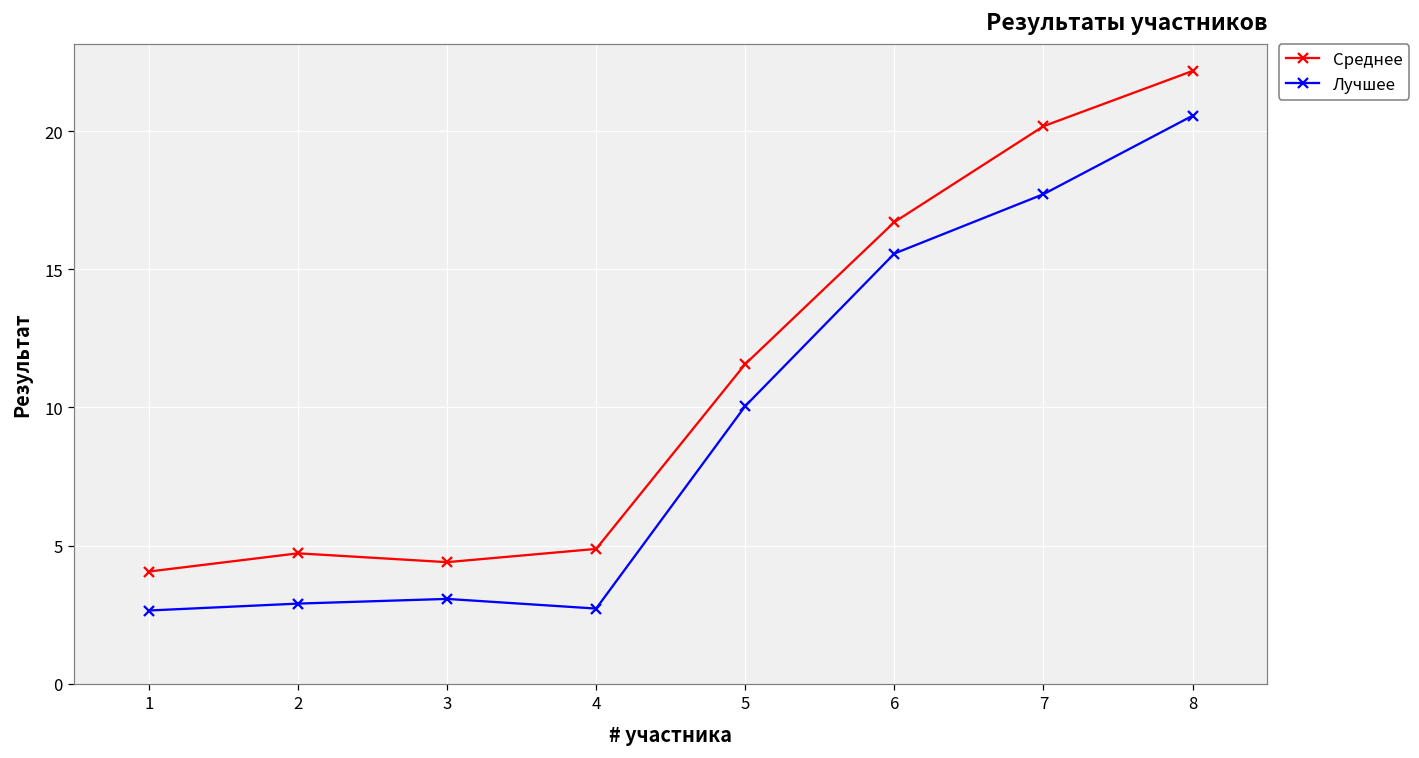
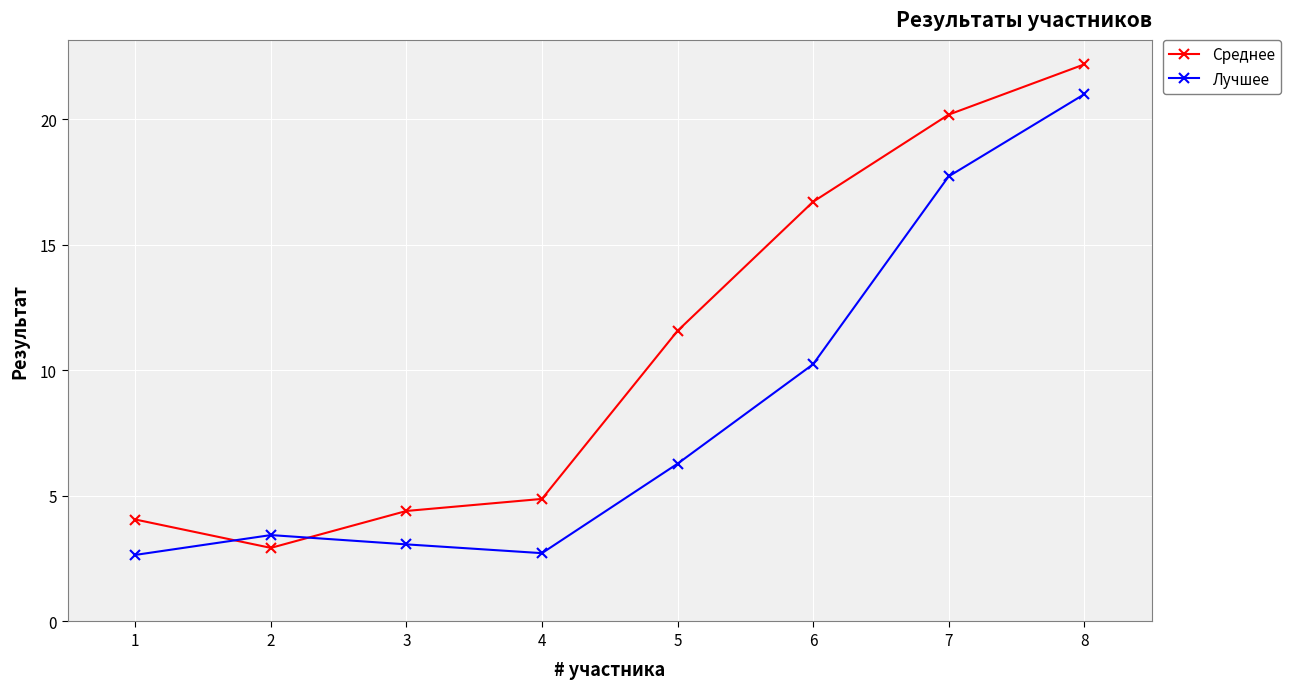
  {
    "Среднее": {
      "1": 4.1,
-     "2": 4.7,
+     "2": 2.9,
      "3": 4.4,
      "4": 4.9,
      "5": 11.6,
      "6": 16.7,
      "7": 20.2,
      "8": 22.2
    },
    "Лучшее": {
      "1": 2.7,
-     "2": 2.9,
+     "2": 3.4,
      "3": 3.1,
      "4": 2.7,
-     "5": 10.1,
-     "6": 15.6,
+     "5": 6.3,
+     "6": 10.2,
      "7": 17.7,
-     "8": 20.6
+     "8": 21.0
    }
  }
